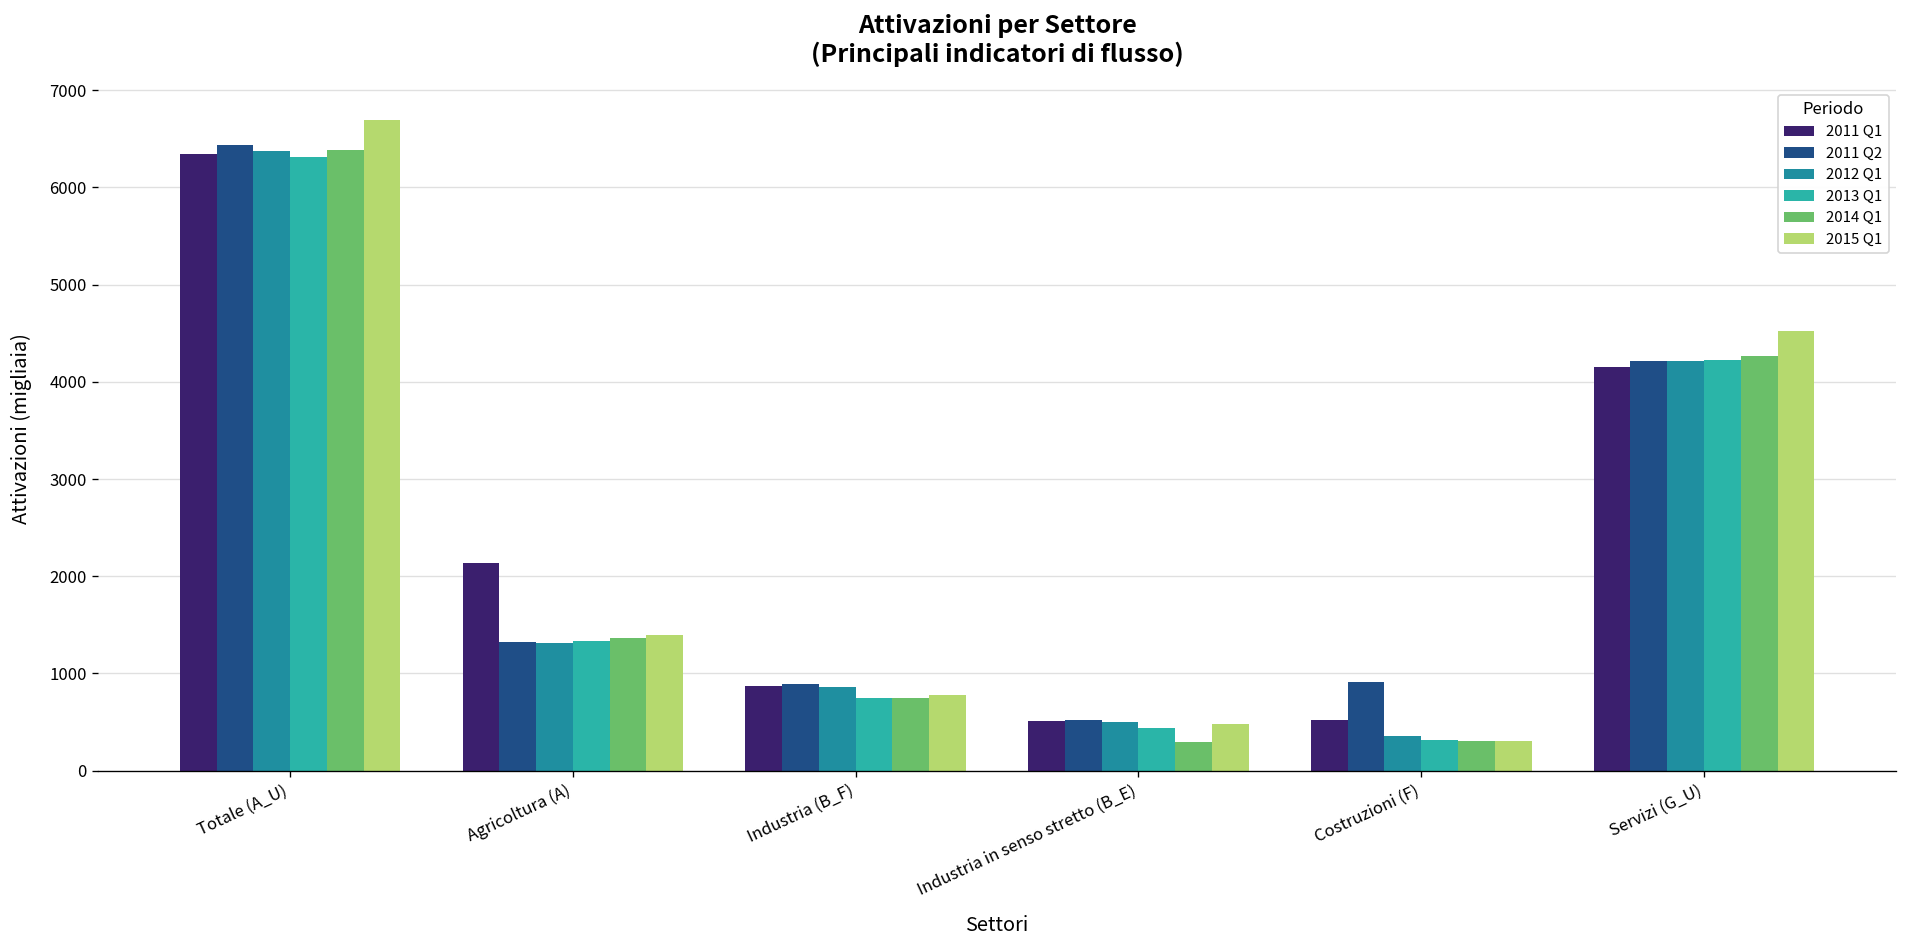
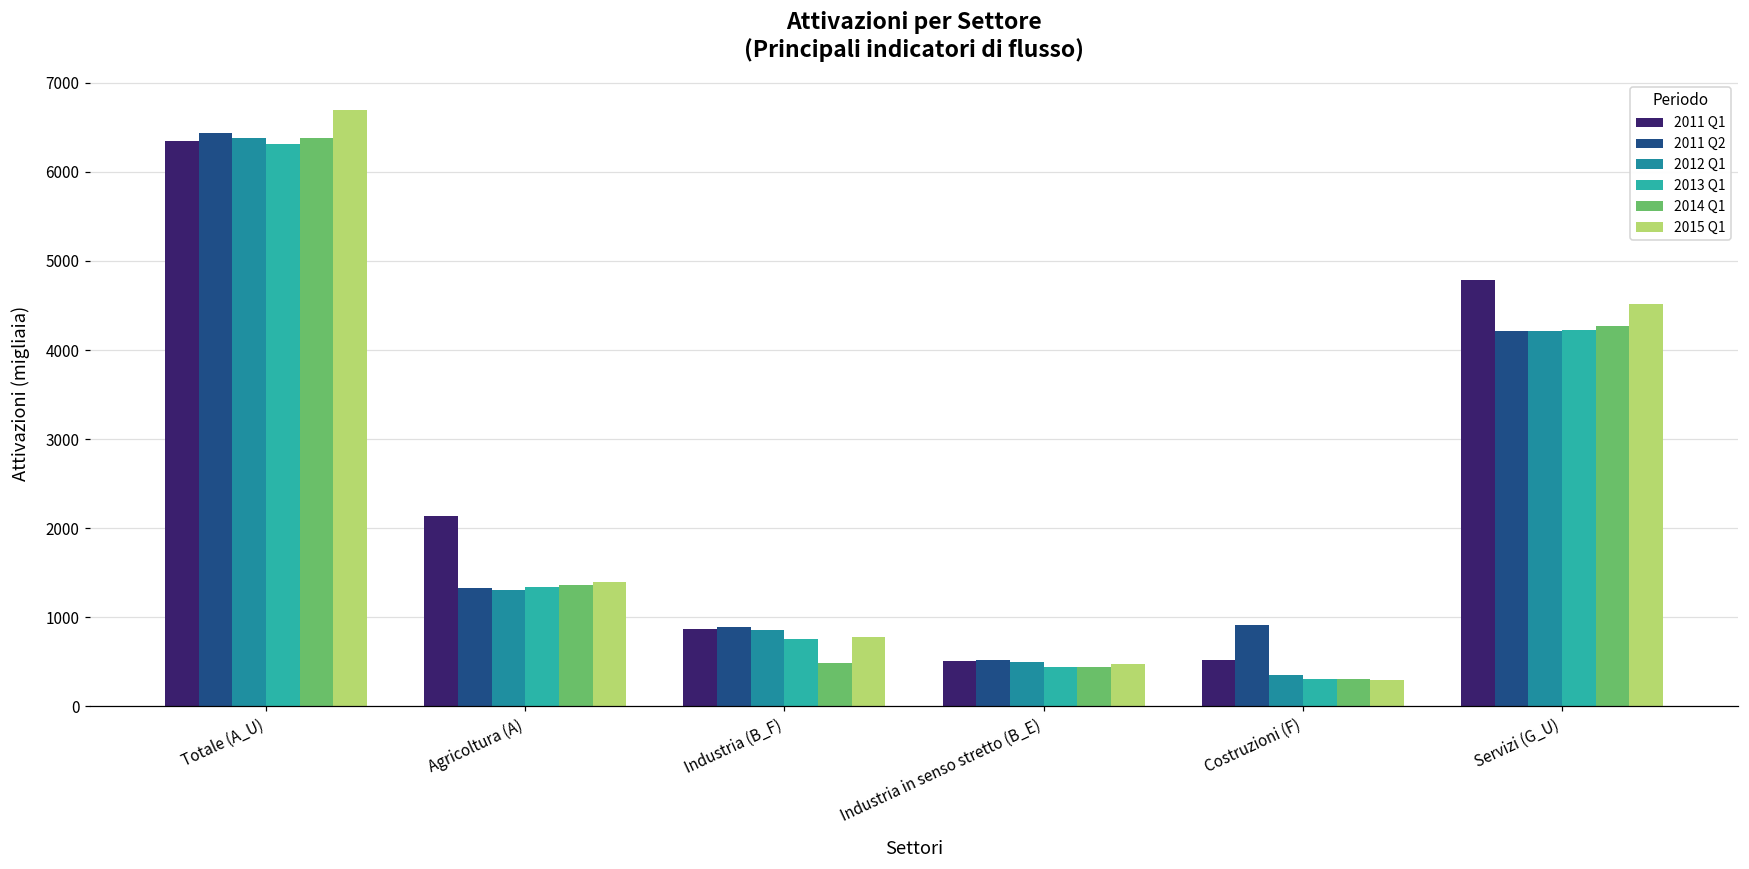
  {
    "2011 Q1": {
      "Totale (A_U)": 6300,
      "Agricoltura (A)": 2100,
      "Industria (B_F)": 900,
      "Industria in senso stretto (B_E)": 500,
      "Costruzioni (F)": 500,
-     "Servizi (G_U)": 4100
+     "Servizi (G_U)": 4800
    },
    "2011 Q2": {
      "Totale (A_U)": 6400,
      "Agricoltura (A)": 1300,
      "Industria (B_F)": 900,
      "Industria in senso stretto (B_E)": 500,
      "Costruzioni (F)": 900,
      "Servizi (G_U)": 4200
    },
    "2014 Q1": {
      "Totale (A_U)": 6400,
      "Agricoltura (A)": 1400,
-     "Industria (B_F)": 700,
-     "Industria in senso stretto (B_E)": 300,
+     "Industria (B_F)": 500,
+     "Industria in senso stretto (B_E)": 400,
      "Costruzioni (F)": 300,
      "Servizi (G_U)": 4300
    },
    "2015 Q1": {
      "Totale (A_U)": 6700,
      "Agricoltura (A)": 1400,
      "Industria (B_F)": 800,
      "Industria in senso stretto (B_E)": 500,
      "Costruzioni (F)": 300,
      "Servizi (G_U)": 4500
    }
  }
